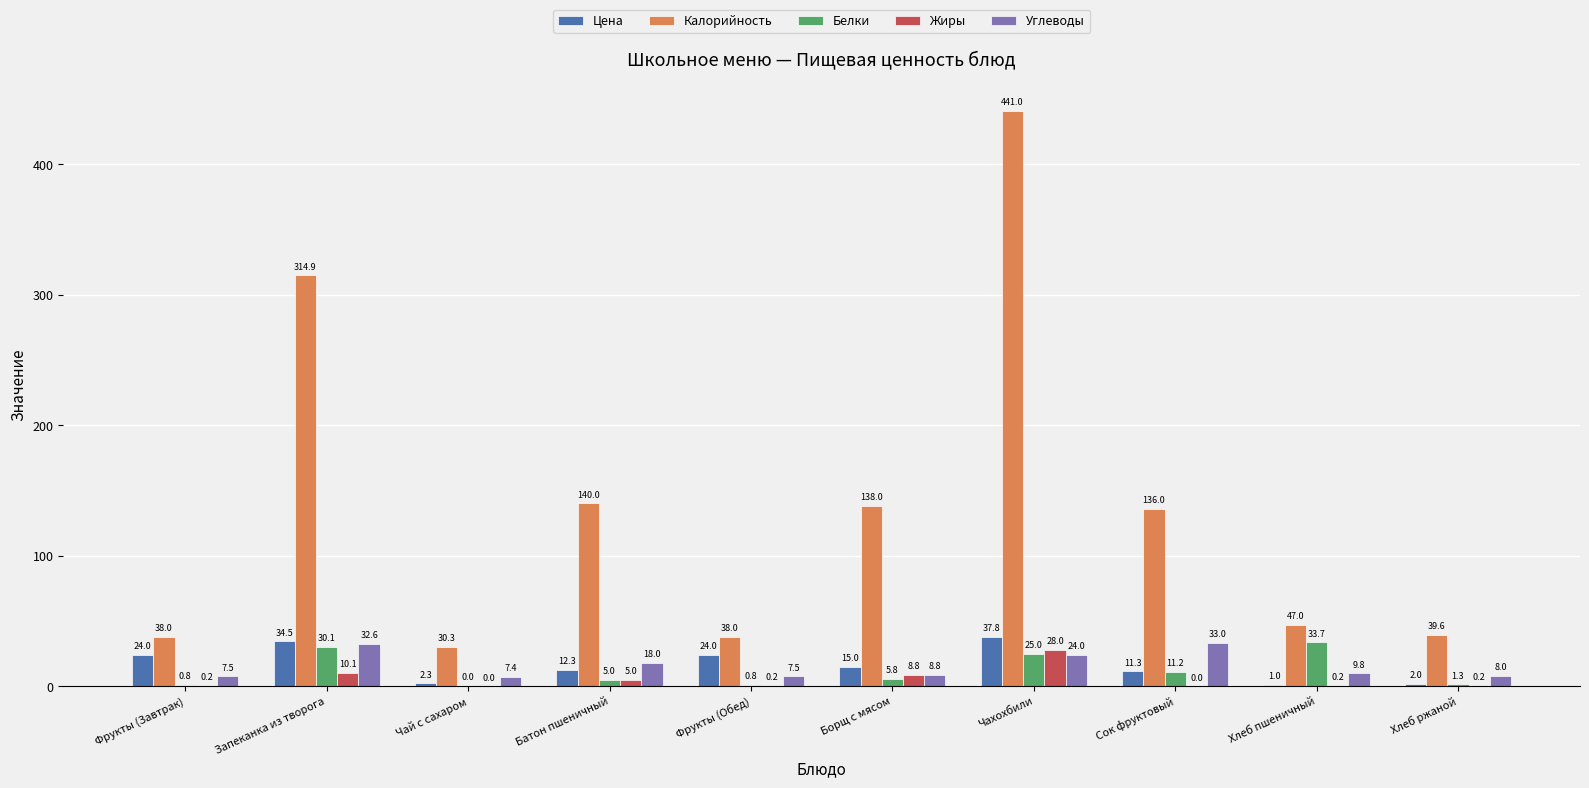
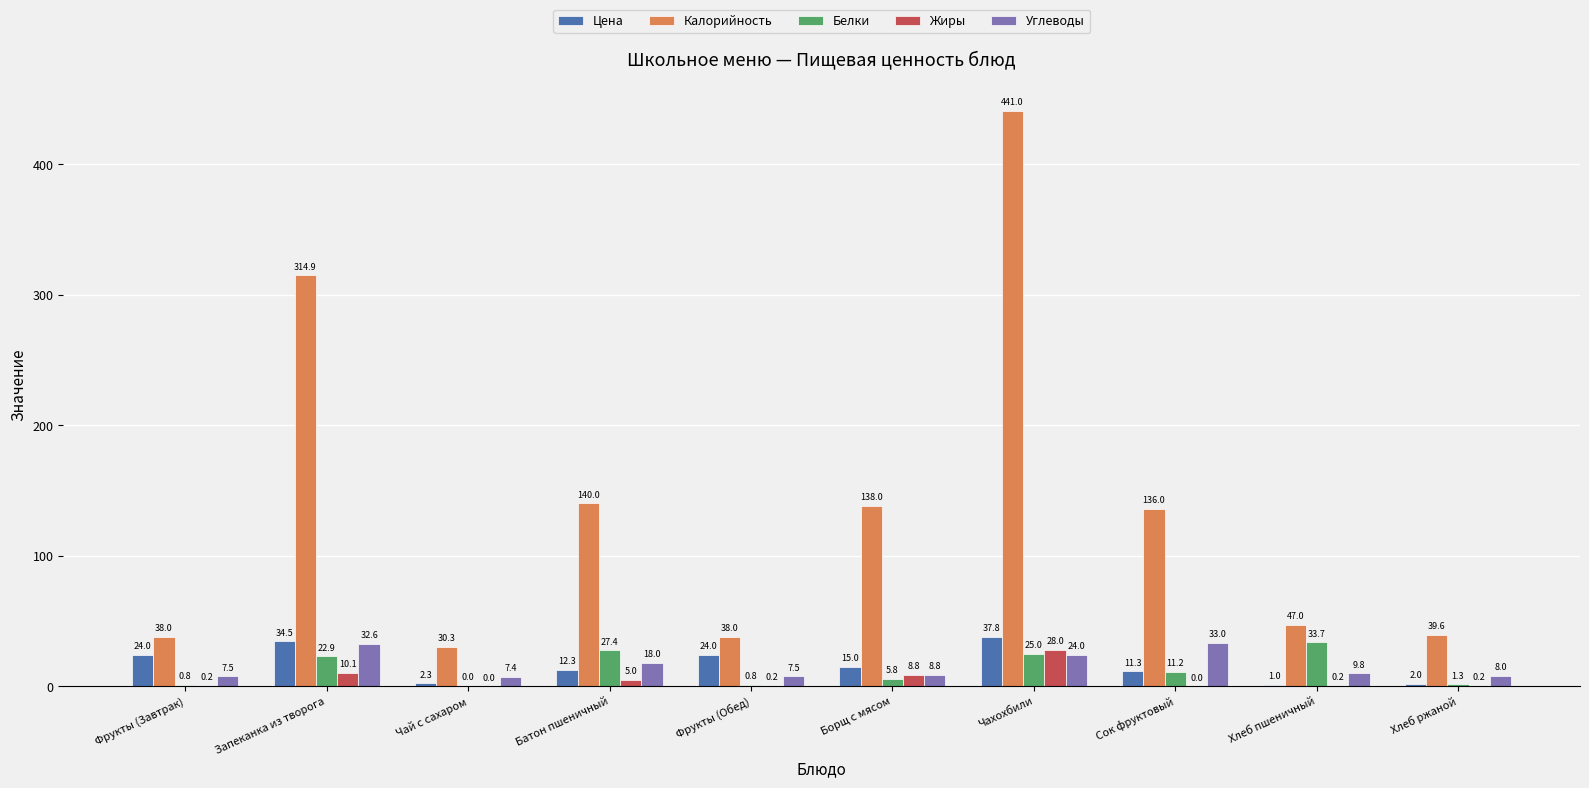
  {
    "Белки": {
      "Фрукты (Завтрак)": 0.8,
-     "Запеканка из творога": 30.1,
+     "Запеканка из творога": 22.9,
      "Чай с сахаром": 0.0,
-     "Батон пшеничный": 5.0,
+     "Батон пшеничный": 27.4,
      "Фрукты (Обед)": 0.8,
      "Борщ с мясом": 5.8,
      "Чахохбили": 25.0,
      "Сок фруктовый": 11.2,
      "Хлеб пшеничный": 33.7,
      "Хлеб ржаной": 1.3
    }
  }
